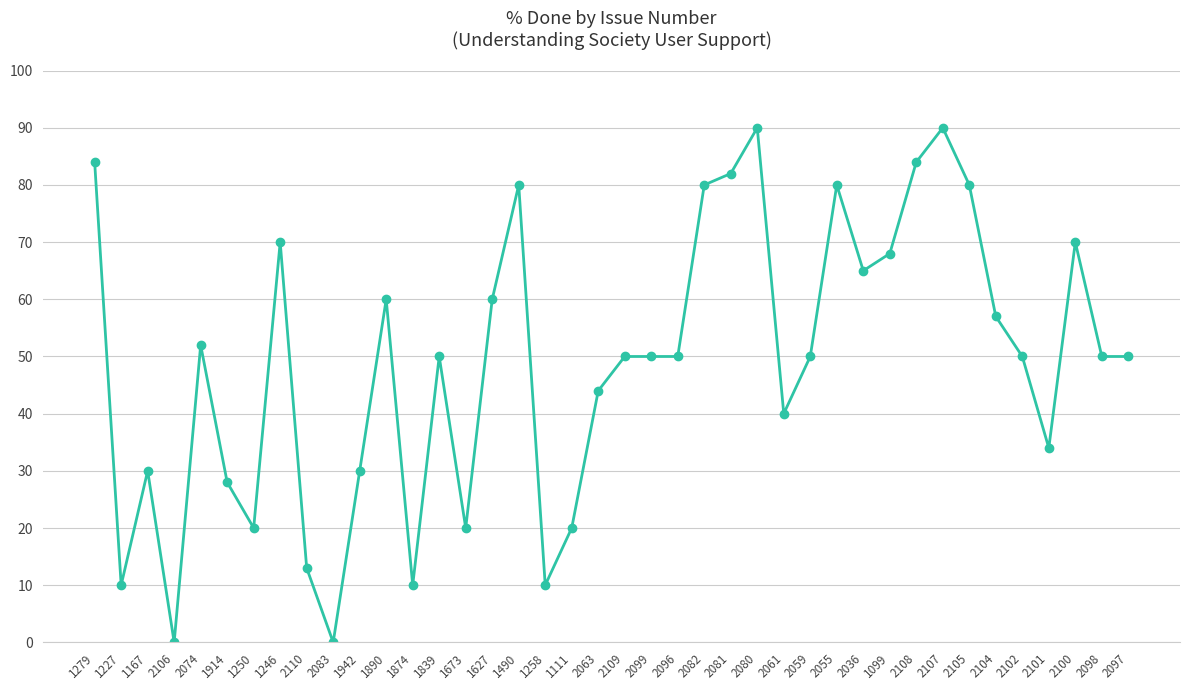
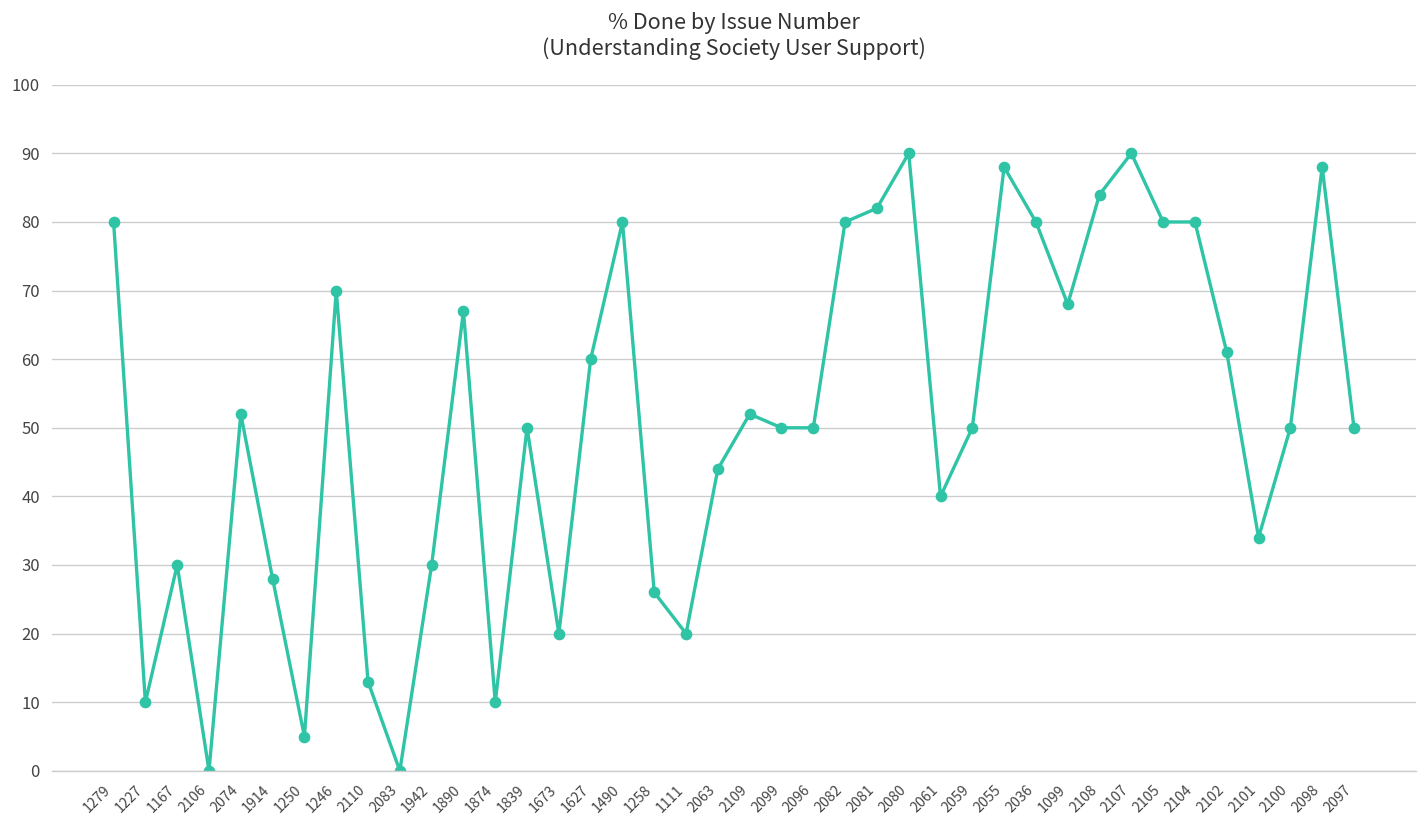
  {
-   "1279": 84,
+   "1279": 80,
    "1227": 10,
    "1167": 30,
    "2106": 0,
    "2074": 52,
    "1914": 28,
-   "1250": 20,
+   "1250": 5,
    "1246": 70,
    "2110": 13,
    "2083": 0,
    "1942": 30,
-   "1890": 60,
+   "1890": 67,
    "1874": 10,
    "1839": 50,
    "1673": 20,
    "1627": 60,
    "1490": 80,
-   "1258": 10,
+   "1258": 26,
    "1111": 20,
    "2063": 44,
-   "2109": 50,
+   "2109": 52,
    "2099": 50,
    "2096": 50,
    "2082": 80,
    "2081": 82,
    "2080": 90,
    "2061": 40,
    "2059": 50,
-   "2055": 80,
-   "2036": 65,
+   "2055": 88,
+   "2036": 80,
    "1099": 68,
    "2108": 84,
    "2107": 90,
    "2105": 80,
-   "2104": 57,
-   "2102": 50,
+   "2104": 80,
+   "2102": 61,
    "2101": 34,
-   "2100": 70,
-   "2098": 50,
+   "2100": 50,
+   "2098": 88,
    "2097": 50
  }
